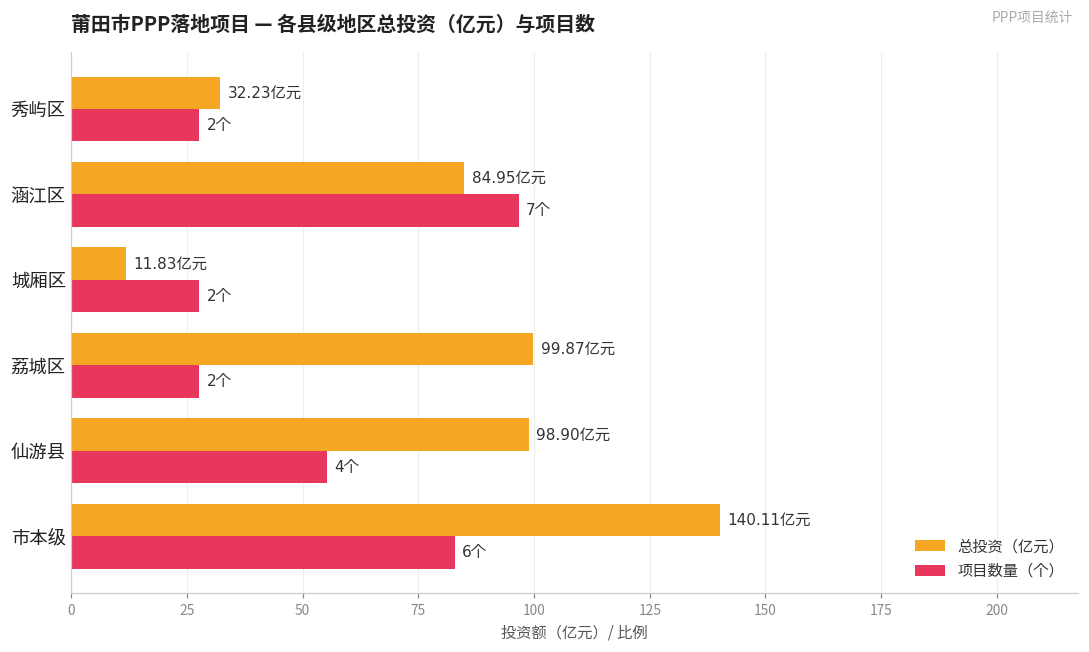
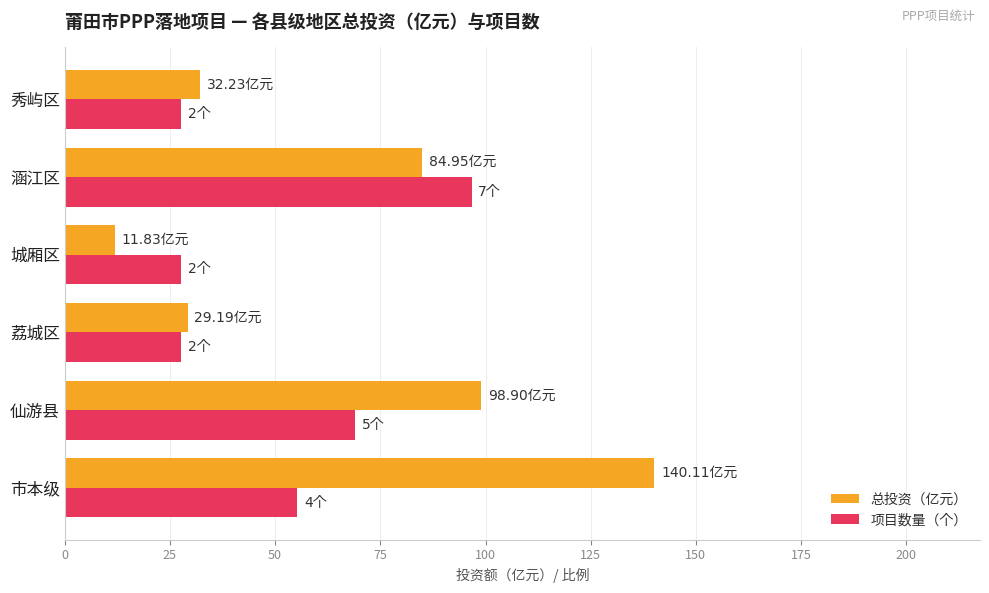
  {
    "总投资（亿元）": {
      "秀屿区": "32.23",
      "涵江区": "84.95",
      "城厢区": "11.83",
-     "荔城区": "99.87",
+     "荔城区": "29.19",
      "仙游县": "98.90",
      "市本级": "140.11"
    },
    "项目数量（个）": {
-     "仙游县": "4个",
-     "市本级": "6个"
+     "仙游县": "5个",
+     "市本级": "4个"
    }
  }
